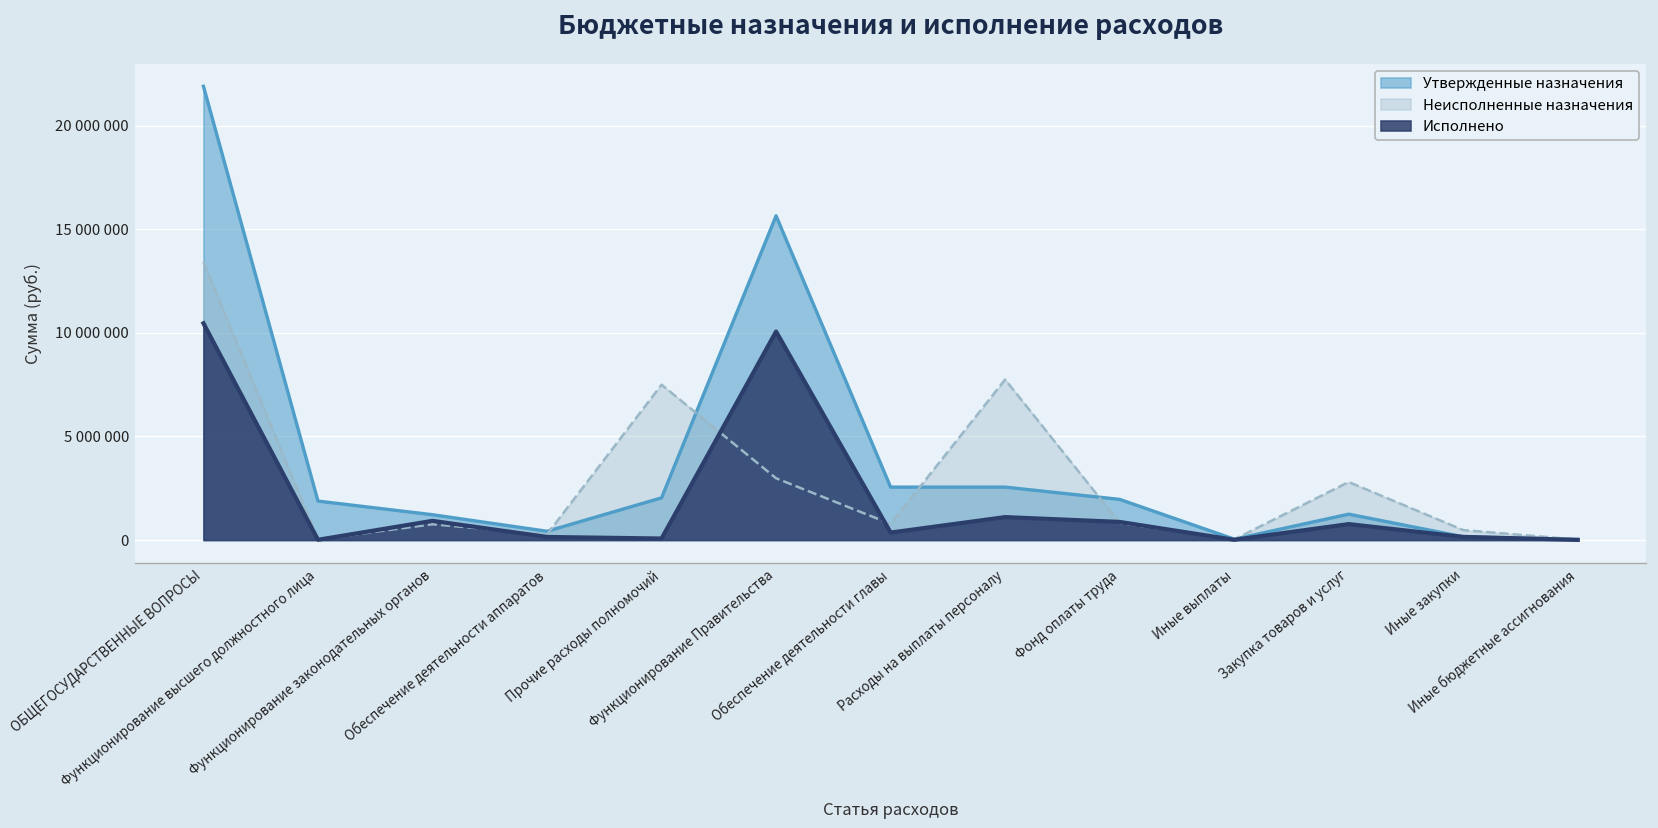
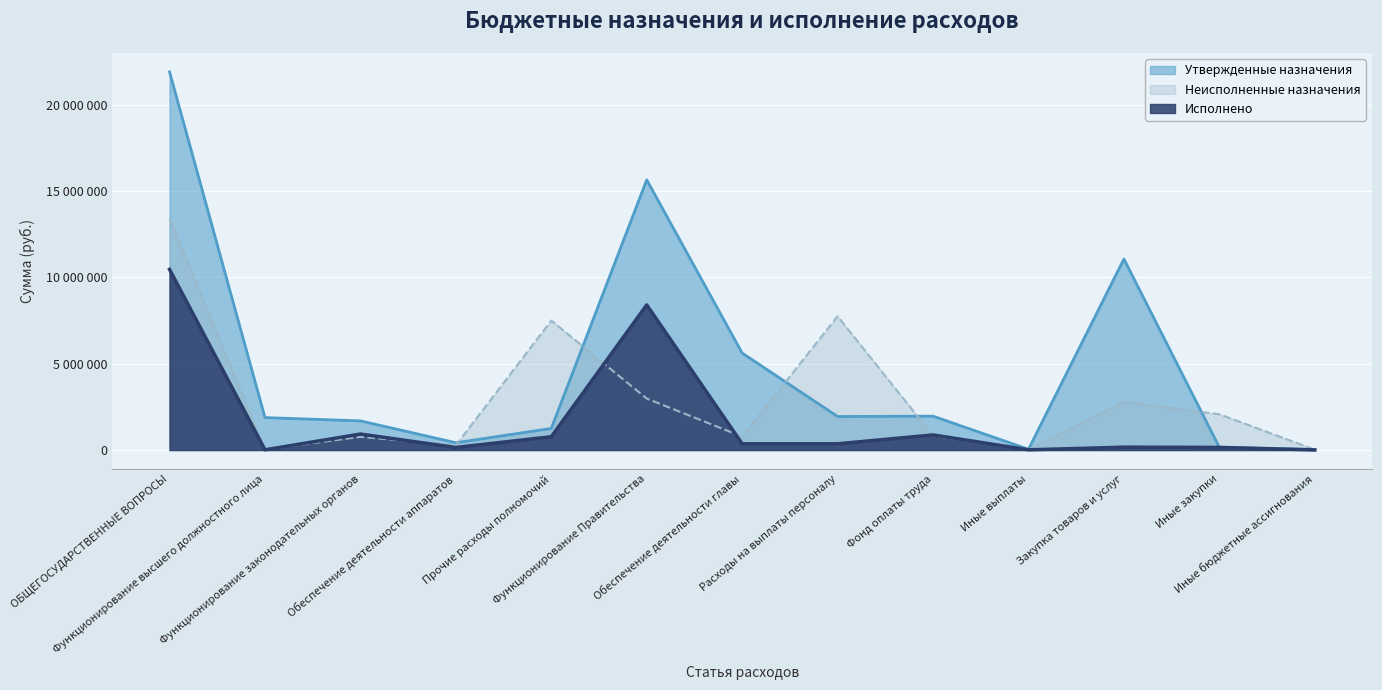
  {
    "Утвержденные назначения": {
      "ОБЩЕГОСУДАРСТВЕННЫЕ ВОПРОСЫ": 21900000,
      "Функционирование высшего должностного лица": 1900000,
-     "Функционирование законодательных органов": 1200000,
+     "Функционирование законодательных органов": 1700000,
      "Обеспечение деятельности аппаратов": 400000,
-     "Прочие расходы полномочий": 2000000,
+     "Прочие расходы полномочий": 1300000,
      "Функционирование Правительства": 15600000,
-     "Обеспечение деятельности главы": 2600000,
-     "Расходы на выплаты персоналу": 2600000,
+     "Обеспечение деятельности главы": 5600000,
+     "Расходы на выплаты персоналу": 1900000,
      "Фонд оплаты труда": 2000000,
-     "Закупка товаров и услуг": 1200000
+     "Закупка товаров и услуг": 11100000
    },
    "Неисполненные назначения": {
      "ОБЩЕГОСУДАРСТВЕННЫЕ ВОПРОСЫ": 13400000,
      "Функционирование законодательных органов": 800000,
      "Прочие расходы полномочий": 7500000,
      "Функционирование Правительства": 3000000,
      "Обеспечение деятельности главы": 800000,
      "Расходы на выплаты персоналу": 7700000,
      "Закупка товаров и услуг": 2800000,
-     "Иные закупки": 500000
+     "Иные закупки": 2100000
    },
    "Исполнено": {
      "ОБЩЕГОСУДАРСТВЕННЫЕ ВОПРОСЫ": 10500000,
      "Функционирование законодательных органов": 900000,
-     "Прочие расходы полномочий": 100000,
-     "Функционирование Правительства": 10100000,
+     "Прочие расходы полномочий": 800000,
+     "Функционирование Правительства": 8400000,
      "Обеспечение деятельности главы": 400000,
-     "Расходы на выплаты персоналу": 1100000,
-     "Закупка товаров и услуг": 800000
+     "Расходы на выплаты персоналу": 400000,
+     "Закупка товаров и услуг": 200000
    }
  }
